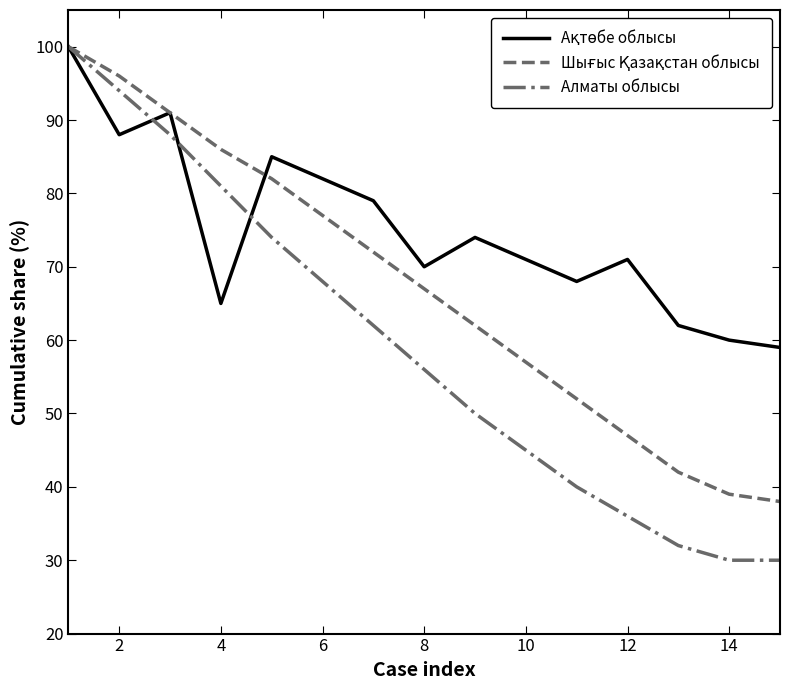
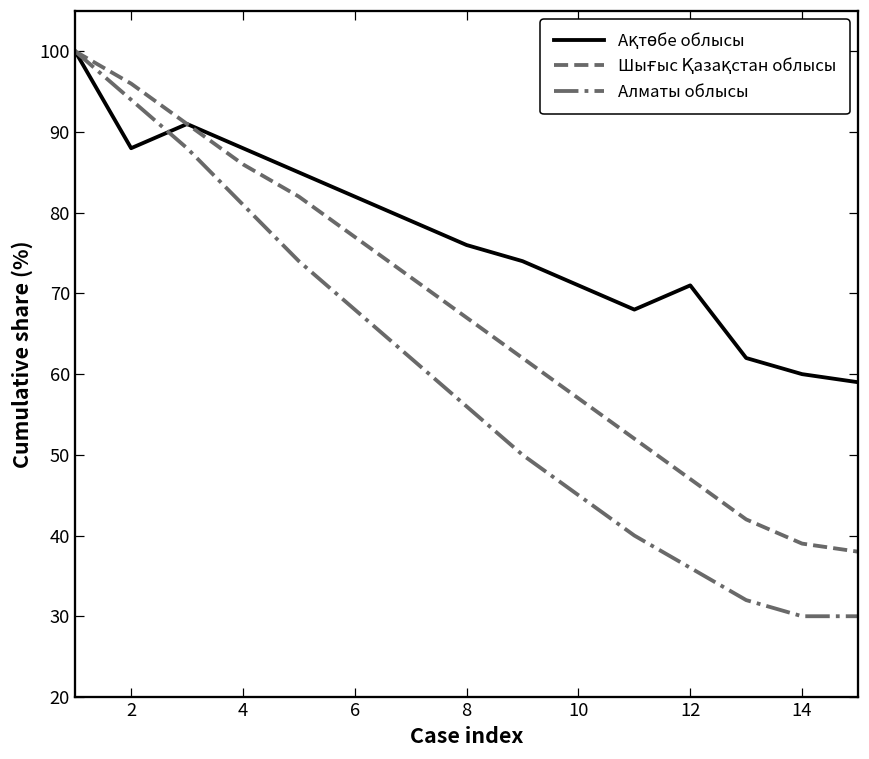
  {
    "Ақтөбе облысы": {
      "2": 88,
-     "4": 65,
+     "4": 88,
      "6": 82,
-     "8": 70,
+     "8": 76,
      "10": 71,
      "12": 71,
      "14": 60
    }
  }
